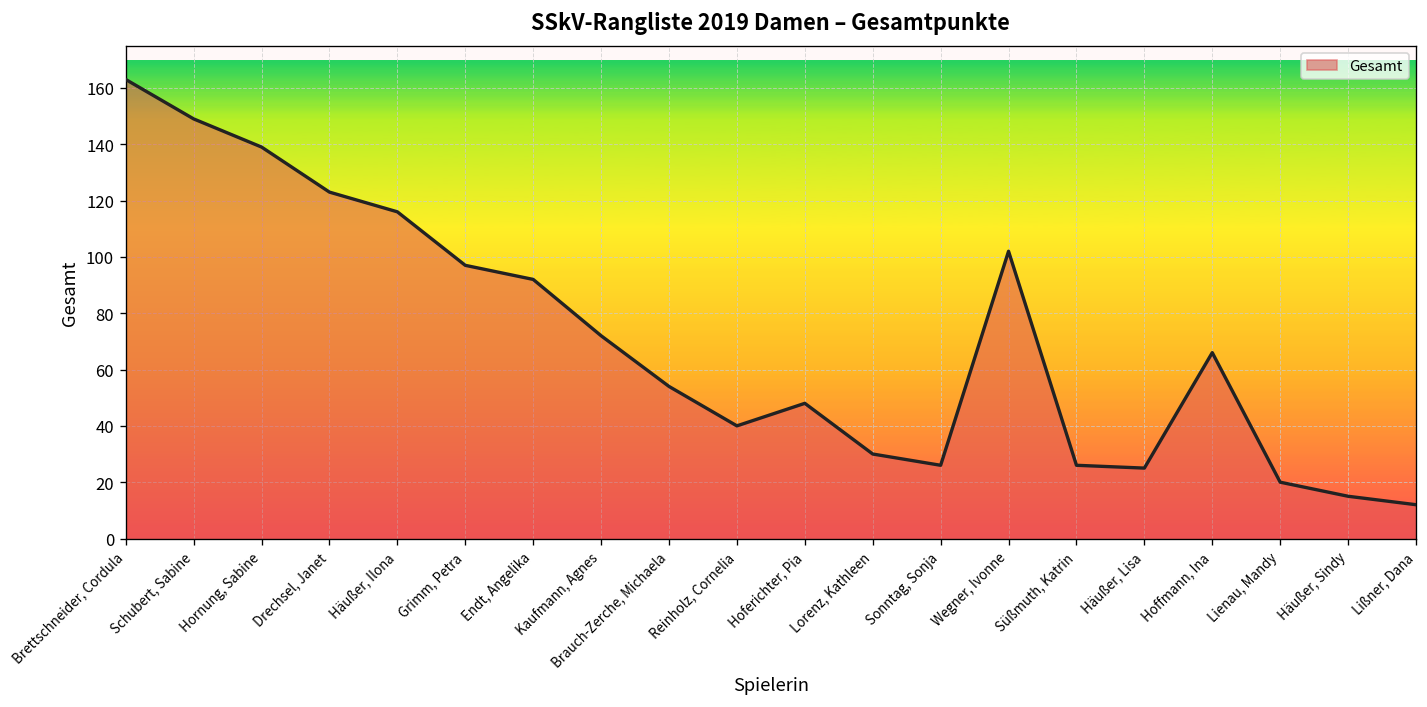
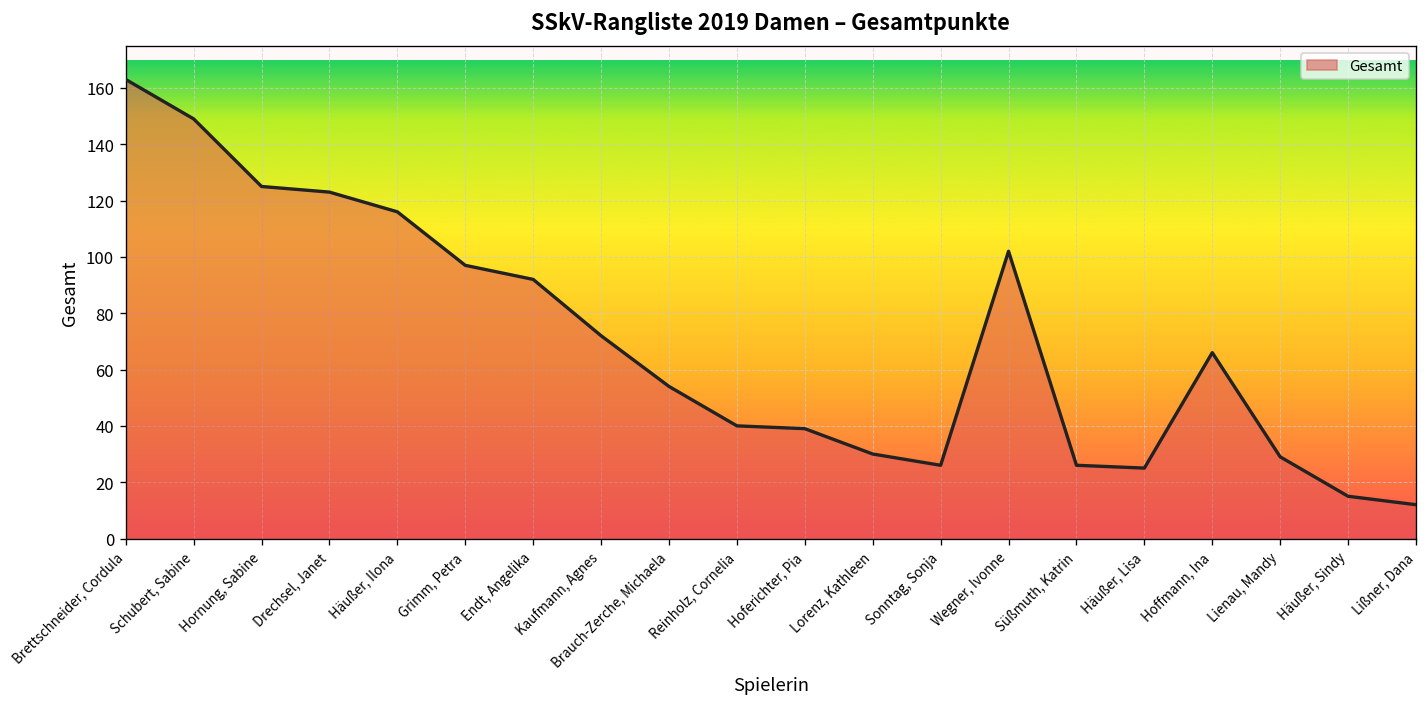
  {
    "Brettschneider, Cordula": 163,
    "Schubert, Sabine": 149,
-   "Hornung, Sabine": 139,
+   "Hornung, Sabine": 125,
    "Drechsel, Janet": 123,
    "Häußer, Ilona": 116,
    "Grimm, Petra": 97,
    "Endt, Angelika": 92,
    "Kaufmann, Agnes": 72,
    "Brauch-Zerche, Michaela": 54,
    "Reinholz, Cornelia": 40,
-   "Hoferichter, Pia": 48,
+   "Hoferichter, Pia": 39,
    "Lorenz, Kathleen": 30,
    "Sonntag, Sonja": 26,
    "Wegner, Ivonne": 102,
    "Süßmuth, Katrin": 26,
    "Häußer, Lisa": 25,
    "Hoffmann, Ina": 66,
-   "Lienau, Mandy": 20,
+   "Lienau, Mandy": 29,
    "Häußer, Sindy": 15,
    "Lißner, Dana": 12
  }
